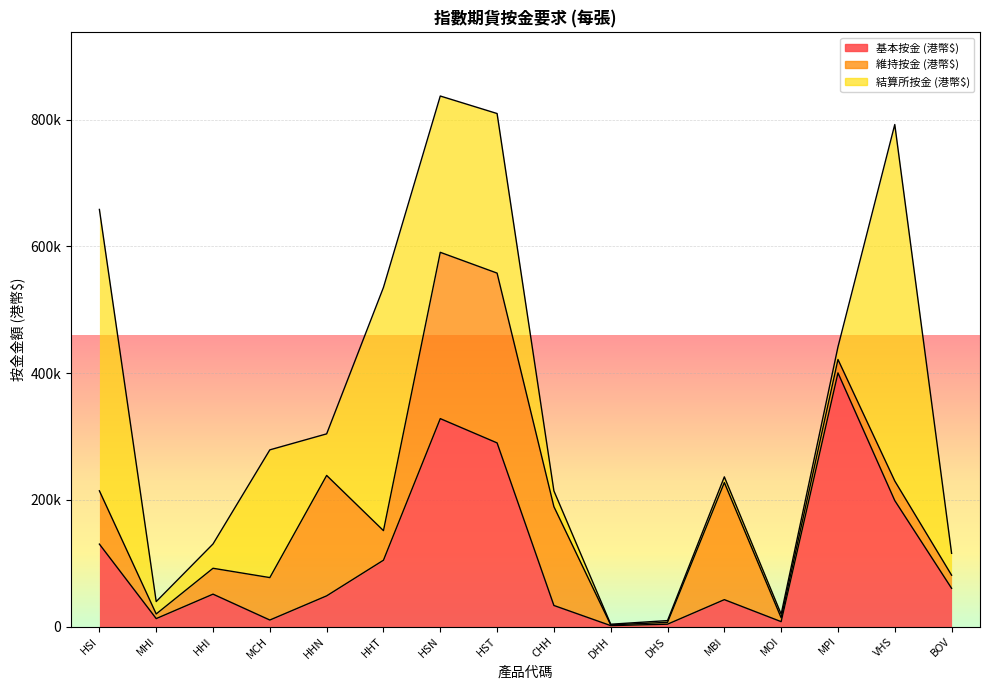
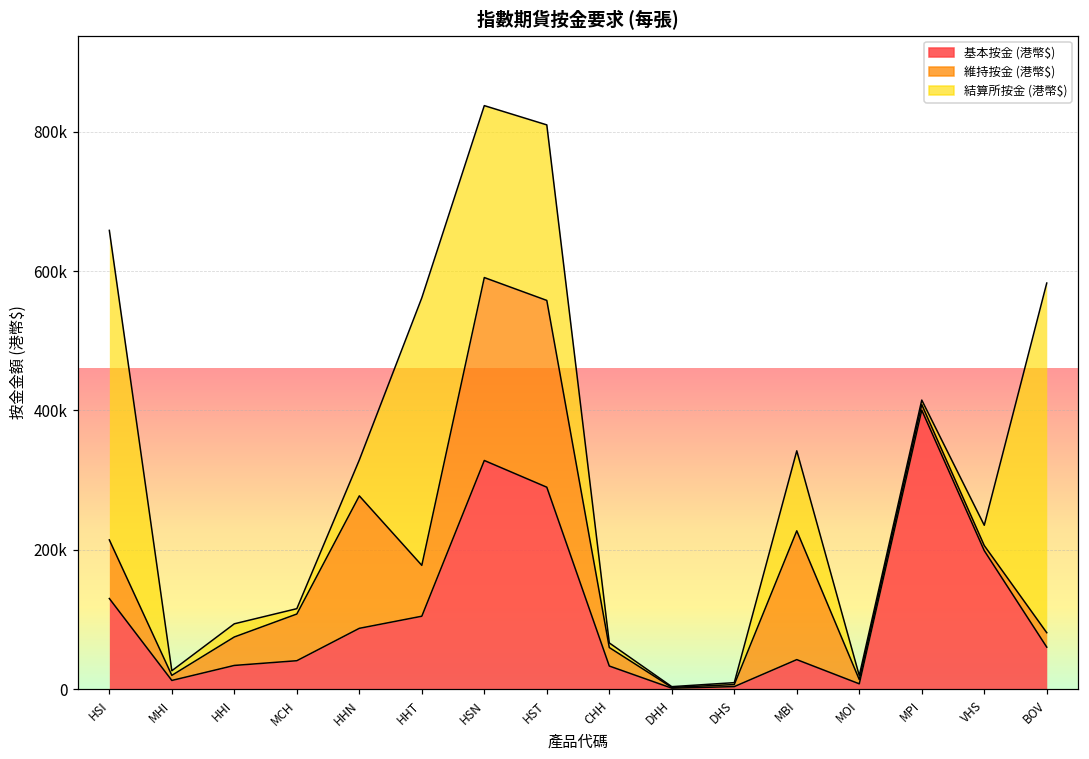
  {
    "基本按金 (港幣$)": {
      "HSI": 130000,
      "MHI": 10000,
-     "HHI": 50000,
-     "MCH": 10000,
-     "HHN": 50000,
+     "HHI": 30000,
+     "MCH": 40000,
+     "HHN": 90000,
      "HHT": 100000,
      "HSN": 330000,
      "HST": 290000,
      "CHH": 30000,
      "MBI": 40000,
      "MOI": 10000,
      "MPI": 400000,
      "VHS": 200000,
      "BOV": 60000
    },
    "維持按金 (港幣$)": {
      "HSI": 80000,
      "MHI": 10000,
      "HHI": 40000,
      "MCH": 70000,
      "HHN": 190000,
-     "HHT": 50000,
+     "HHT": 70000,
      "HSN": 260000,
      "HST": 270000,
-     "CHH": 160000,
+     "CHH": 30000,
      "MBI": 180000,
      "MOI": 10000,
-     "MPI": 20000,
-     "VHS": 30000,
+     "MPI": 10000,
+     "VHS": 10000,
      "BOV": 20000
    },
    "結算所按金 (港幣$)": {
      "HSI": 440000,
-     "MHI": 20000,
-     "HHI": 40000,
-     "MCH": 200000,
-     "HHN": 70000,
+     "MHI": 10000,
+     "HHI": 20000,
+     "MCH": 10000,
+     "HHN": 50000,
      "HHT": 380000,
      "HSN": 250000,
      "HST": 250000,
-     "CHH": 20000,
-     "MBI": 10000,
+     "CHH": 10000,
+     "MBI": 110000,
      "MOI": 10000,
-     "MPI": 20000,
-     "VHS": 560000,
-     "BOV": 30000
+     "MPI": 10000,
+     "VHS": 30000,
+     "BOV": 500000
    }
  }
